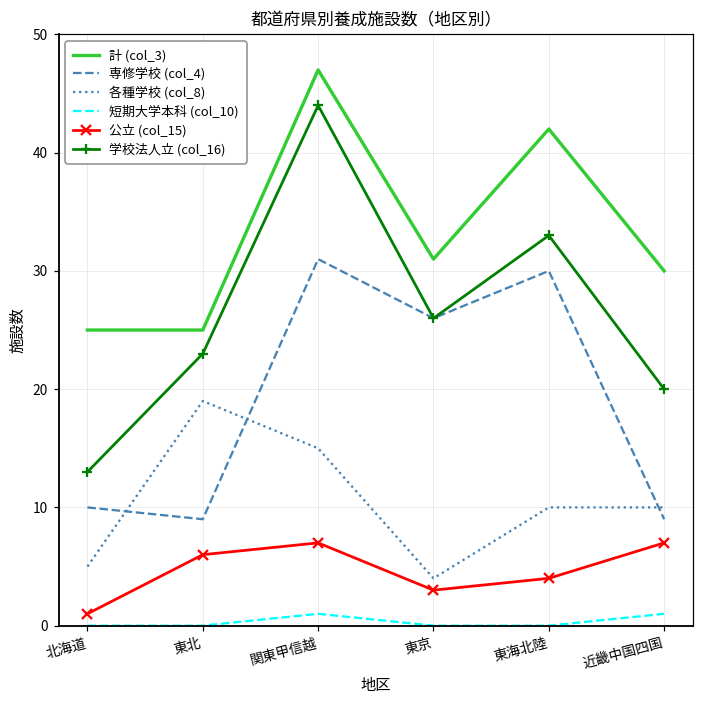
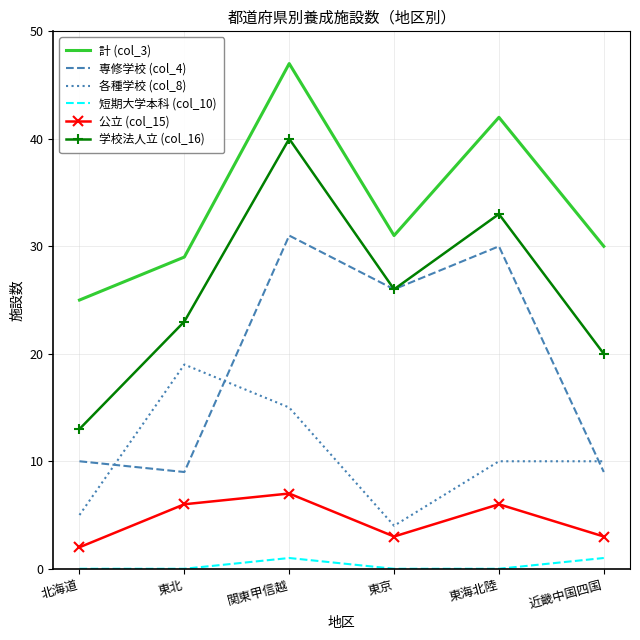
  {
    "計 (col_3)": {
      "北海道": 25,
-     "東北": 25,
+     "東北": 29,
      "関東甲信越": 47,
      "東京": 31,
      "東海北陸": 42,
      "近畿中国四国": 30
    },
    "短期大学本科 (col_10)": {
      "北海道": 0,
      "東北": 0,
      "関東甲信越": 1,
      "東京": 0,
      "東海北陸": 0,
      "近畿中国四国": 1
    },
    "公立 (col_15)": {
-     "北海道": 1,
+     "北海道": 2,
      "東北": 6,
      "関東甲信越": 7,
      "東京": 3,
-     "東海北陸": 4,
-     "近畿中国四国": 7
+     "東海北陸": 6,
+     "近畿中国四国": 3
    },
    "学校法人立 (col_16)": {
      "北海道": 13,
      "東北": 23,
-     "関東甲信越": 44,
+     "関東甲信越": 40,
      "東海北陸": 33,
      "近畿中国四国": 20
    }
  }
